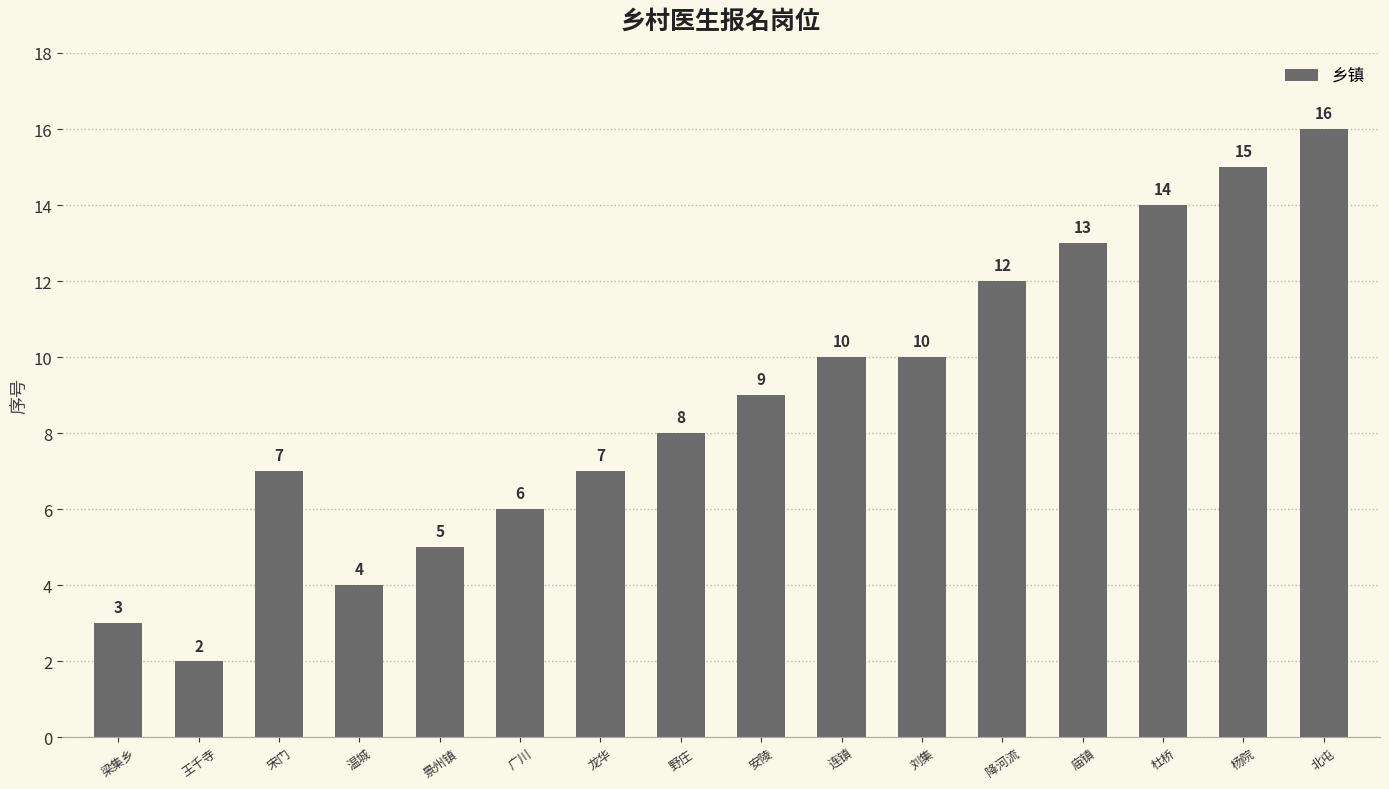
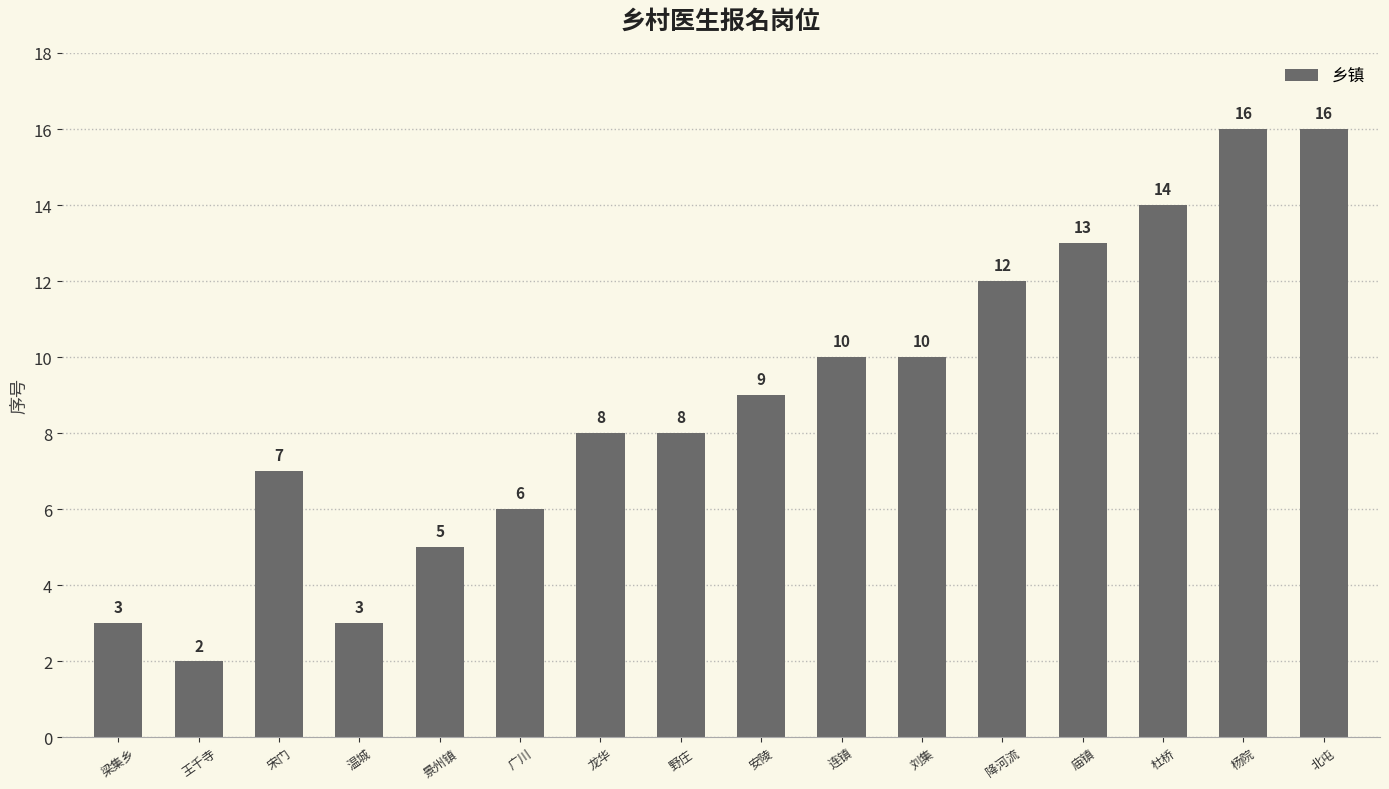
  {
    "梁集乡": 3,
    "王千寺": 2,
    "宋门": 7,
-   "温城": 4,
+   "温城": 3,
    "景州镇": 5,
    "广川": 6,
-   "龙华": 7,
+   "龙华": 8,
    "野庄": 8,
    "安陵": 9,
    "连镇": 10,
    "刘集": 10,
    "降河流": 12,
    "庙镇": 13,
    "杜桥": 14,
-   "杨院": 15,
+   "杨院": 16,
    "北屯": 16
  }
